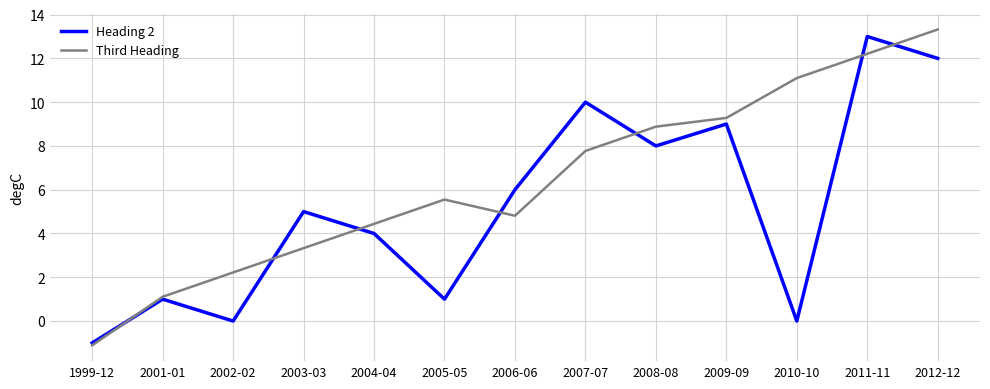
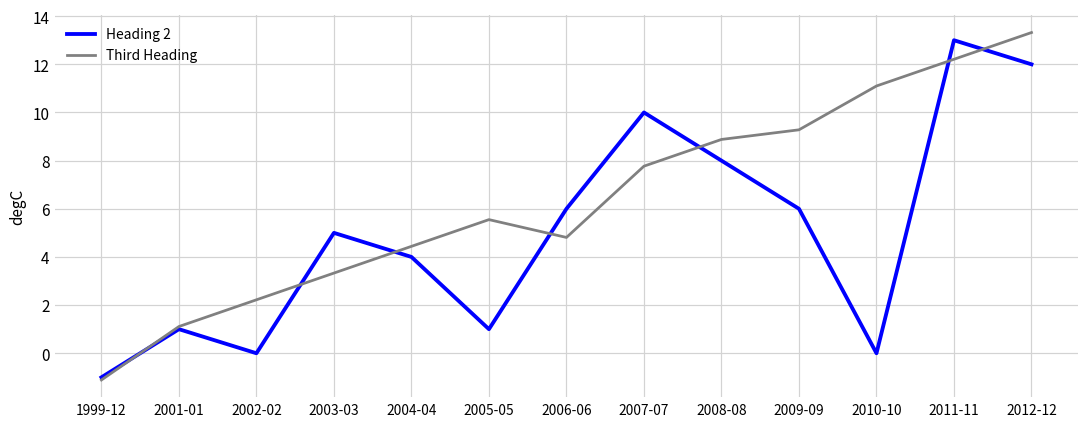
  {
    "Heading 2": {
      "2002-02": 0,
      "2003-03": 5,
      "2004-04": 4,
      "2005-05": 1,
      "2006-06": 6,
      "2007-07": 10,
      "2008-08": 8,
-     "2009-09": 9,
+     "2009-09": 6,
      "2010-10": 0,
      "2011-11": 13,
      "2012-12": 12
    },
    "Third Heading": {
      "2002-02": 2.2,
      "2003-03": 3.3,
      "2004-04": 4.4,
      "2005-05": 5.6,
      "2006-06": 4.8,
      "2007-07": 7.8,
      "2008-08": 8.9,
      "2009-09": 9.3,
      "2010-10": 11,
      "2011-11": 12.2,
      "2012-12": 13.3
    }
  }
